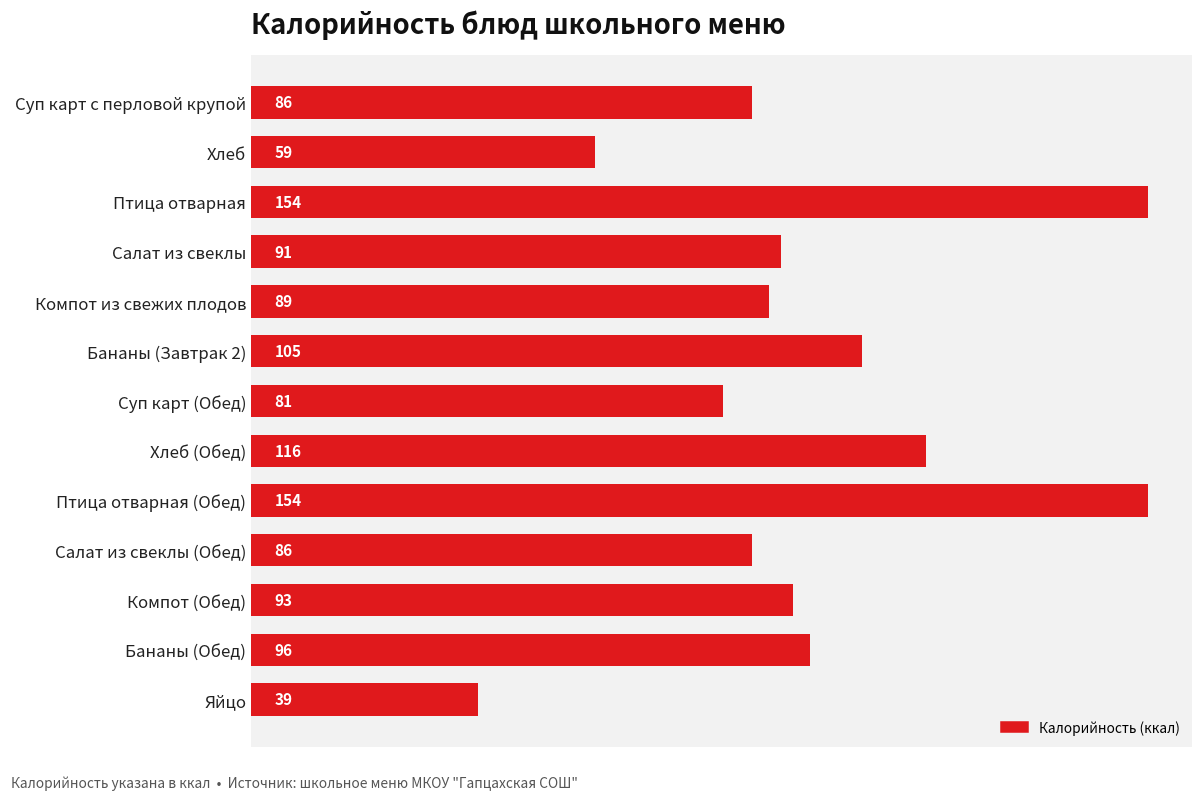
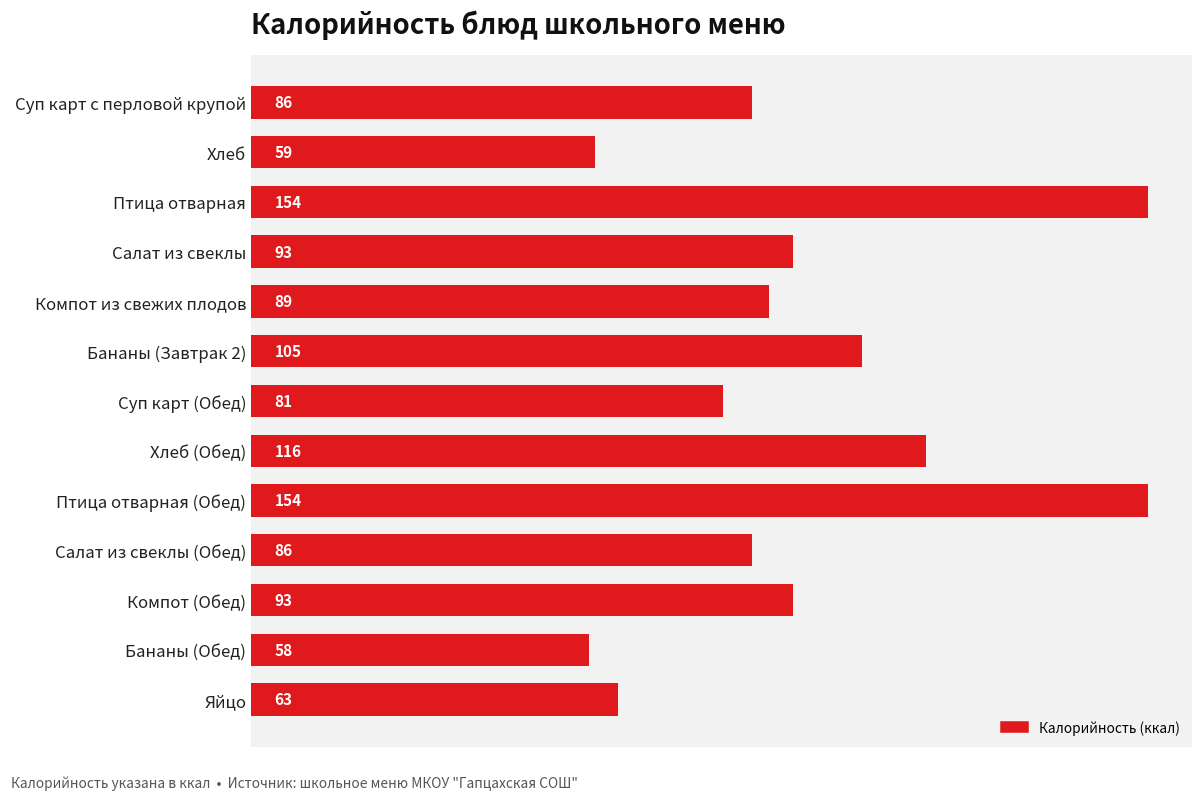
  {
    "Суп карт с перловой крупой": 86,
    "Хлеб": 59,
    "Птица отварная": 154,
-   "Салат из свеклы": 91,
+   "Салат из свеклы": 93,
    "Компот из свежих плодов": 89,
    "Бананы (Завтрак 2)": 105,
    "Суп карт (Обед)": 81,
    "Хлеб (Обед)": 116,
    "Птица отварная (Обед)": 154,
    "Салат из свеклы (Обед)": 86,
    "Компот (Обед)": 93,
-   "Бананы (Обед)": 96,
-   "Яйцо": 39
+   "Бананы (Обед)": 58,
+   "Яйцо": 63
  }
